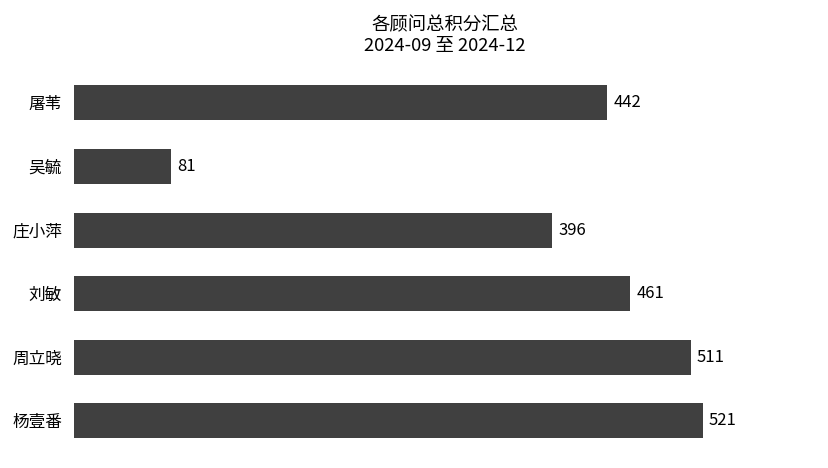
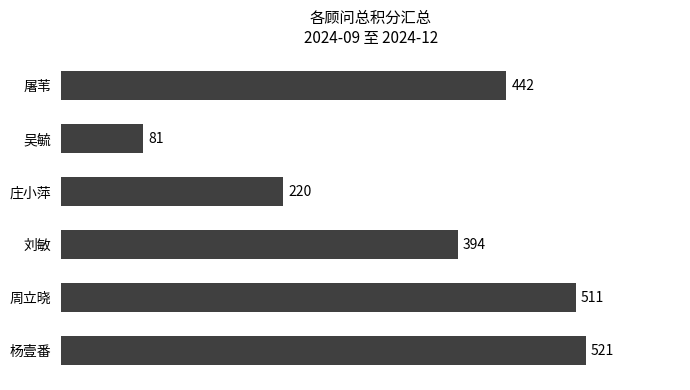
  {
    "屠苇": 442,
    "吴毓": 81,
-   "庄小萍": 396,
-   "刘敏": 461,
+   "庄小萍": 220,
+   "刘敏": 394,
    "周立晓": 511,
    "杨壹番": 521
  }
